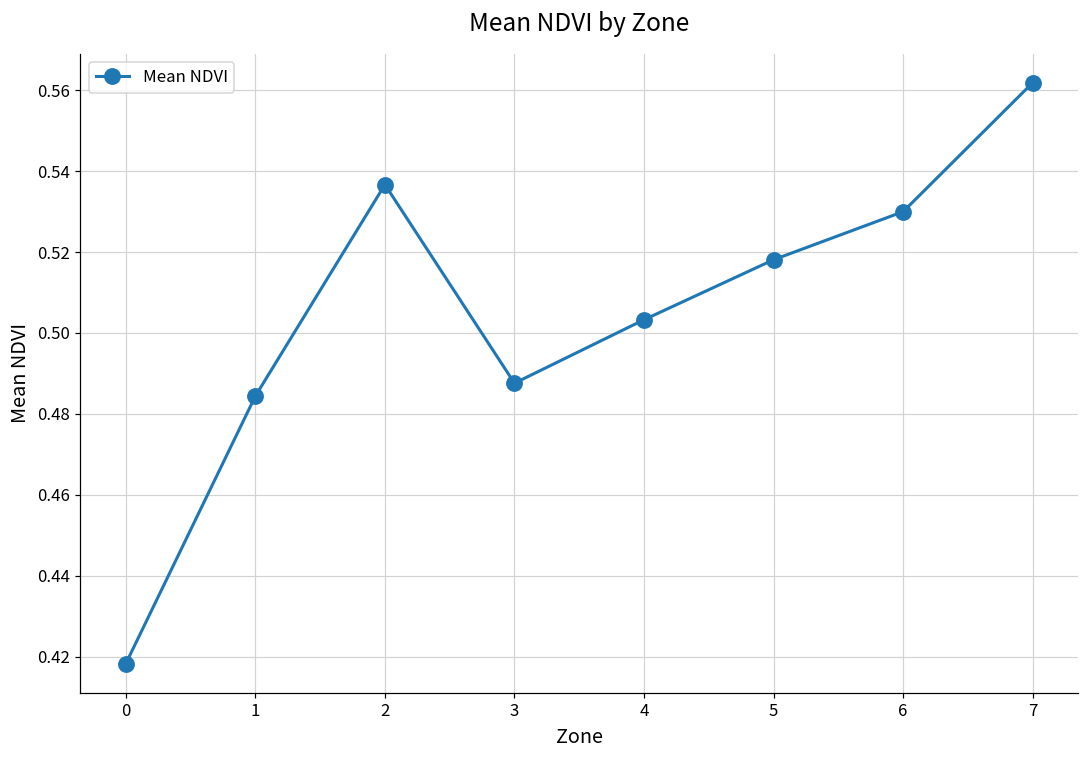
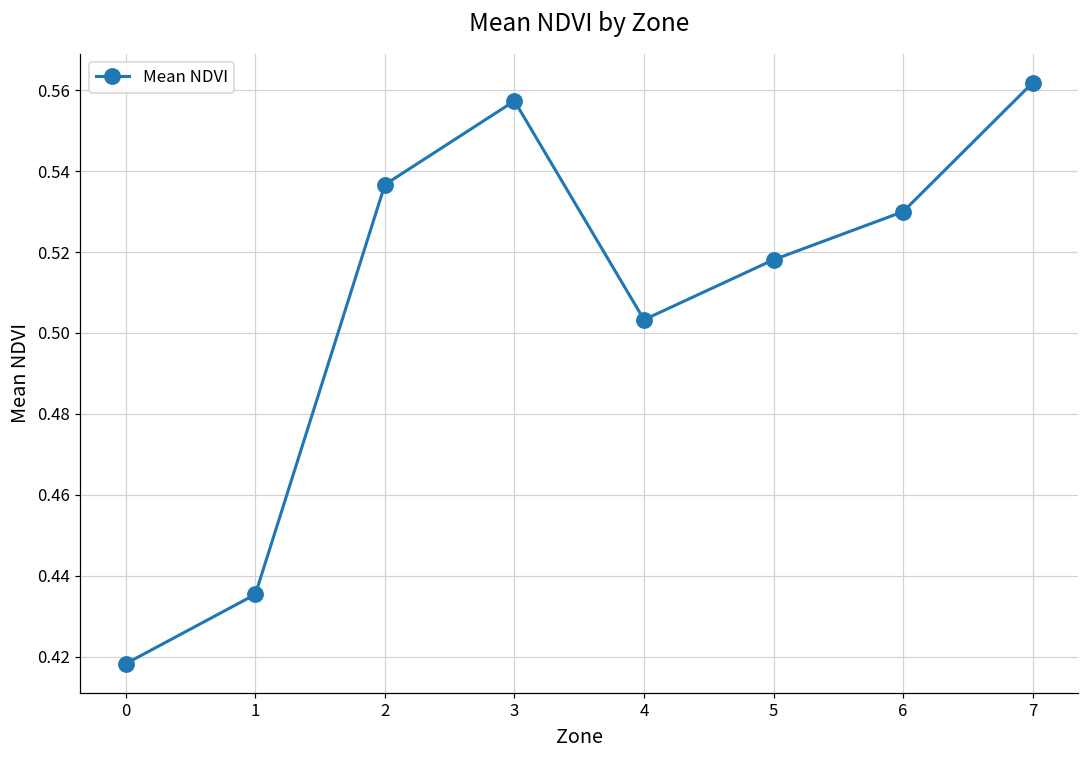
  {
    "0": 0.418,
-   "1": 0.484,
+   "1": 0.435,
    "2": 0.537,
-   "3": 0.488,
+   "3": 0.557,
    "4": 0.503,
    "5": 0.518,
    "6": 0.530,
    "7": 0.562
  }
